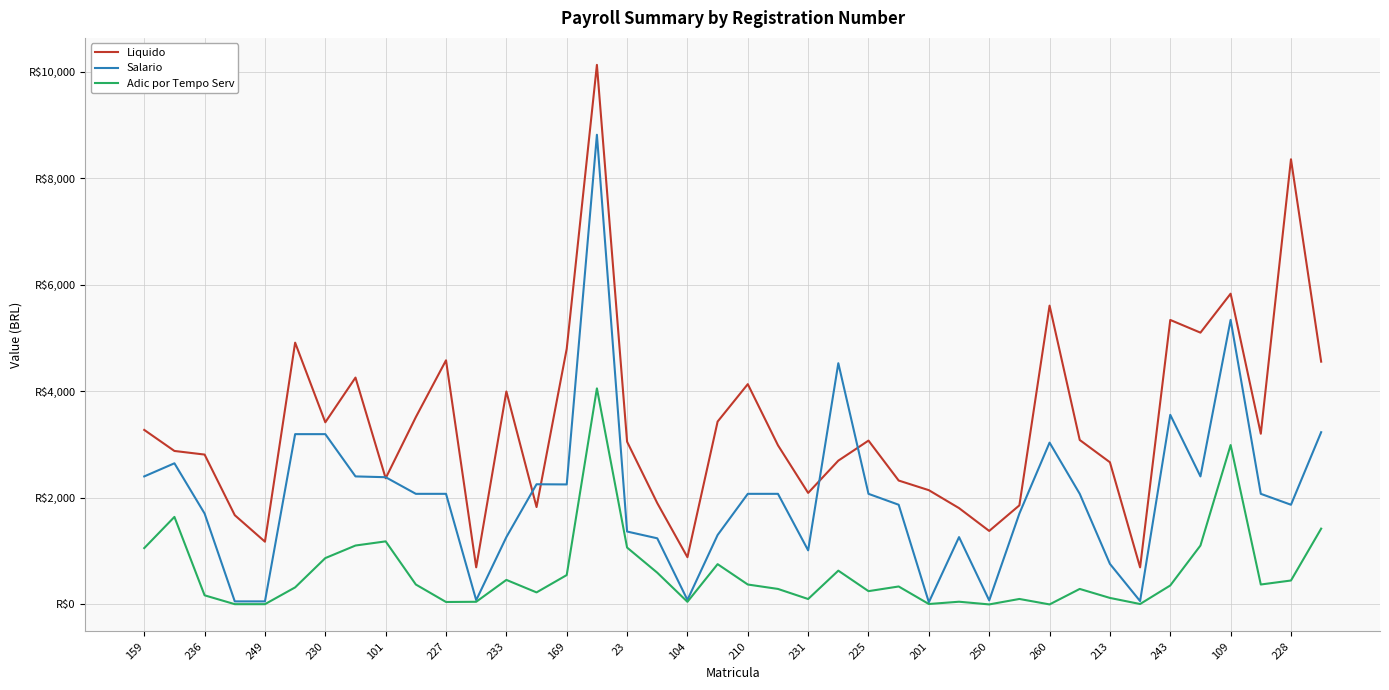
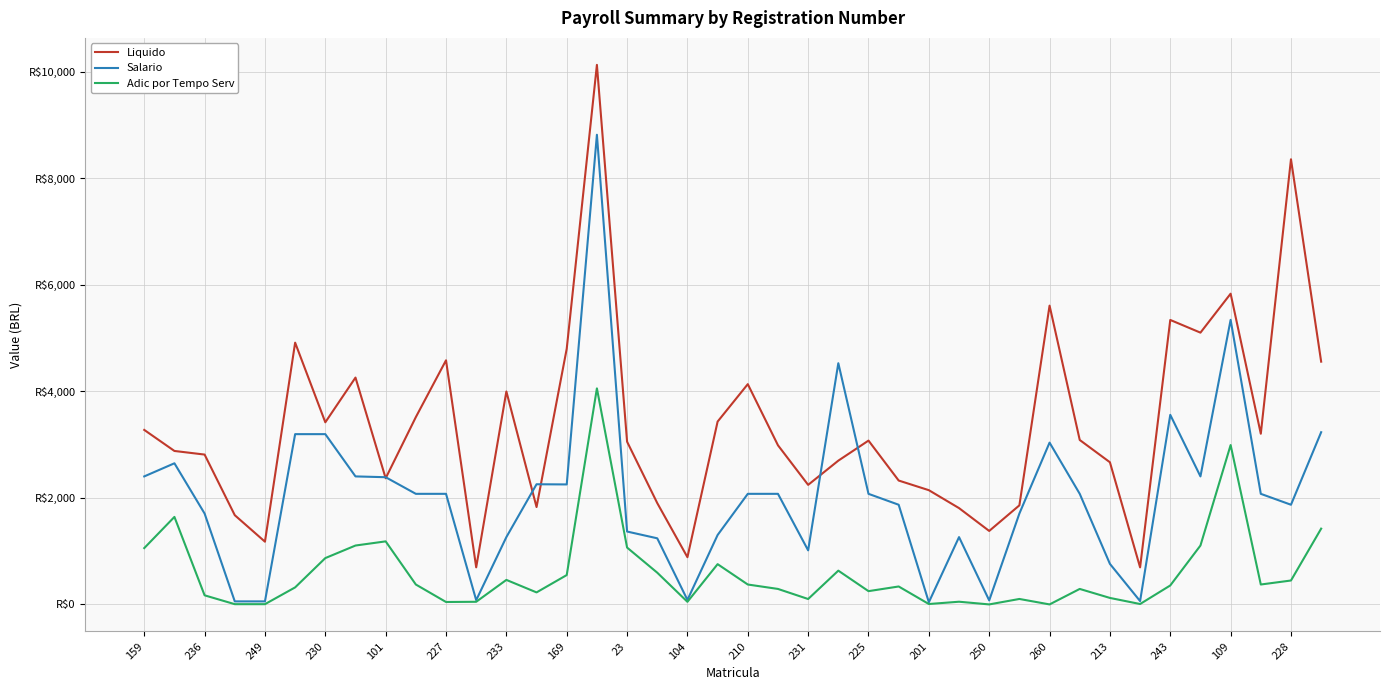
  {
    "Liquido": {
      "159": "R$3,300",
      "236": "R$2,800",
      "249": "R$1,200",
      "230": "R$3,400",
      "227": "R$4,600",
      "233": "R$4,000",
      "169": "R$4,800",
      "23": "R$3,100",
      "104": "R$900",
      "210": "R$4,100",
-     "231": "R$2,100",
+     "231": "R$2,200",
      "225": "R$3,100",
      "201": "R$2,100",
      "250": "R$1,400",
      "260": "R$5,600",
      "213": "R$2,700",
      "243": "R$5,300",
      "109": "R$5,800",
      "228": "R$8,400"
    },
    "Salario": {
      "159": "R$2,400",
      "236": "R$1,700",
      "249": "R$100",
      "230": "R$3,200",
      "227": "R$2,100",
      "233": "R$1,300",
      "169": "R$2,300",
      "23": "R$1,400",
      "210": "R$2,100",
      "231": "R$1,000",
      "225": "R$2,100",
      "250": "R$100",
      "260": "R$3,000",
      "213": "R$800",
      "243": "R$3,600",
      "109": "R$5,300",
      "228": "R$1,900"
    },
    "Adic por Tempo Serv": {
      "159": "R$1,100",
      "236": "R$200",
      "249": "R$0",
      "230": "R$900",
      "101": "R$1,200",
      "227": "R$0",
      "233": "R$500",
      "169": "R$600",
      "23": "R$1,100",
      "210": "R$400",
      "231": "R$100",
      "225": "R$200",
      "250": "R$0",
      "260": "R$0",
      "213": "R$100",
      "243": "R$400",
      "109": "R$3,000",
      "228": "R$400"
    }
  }
